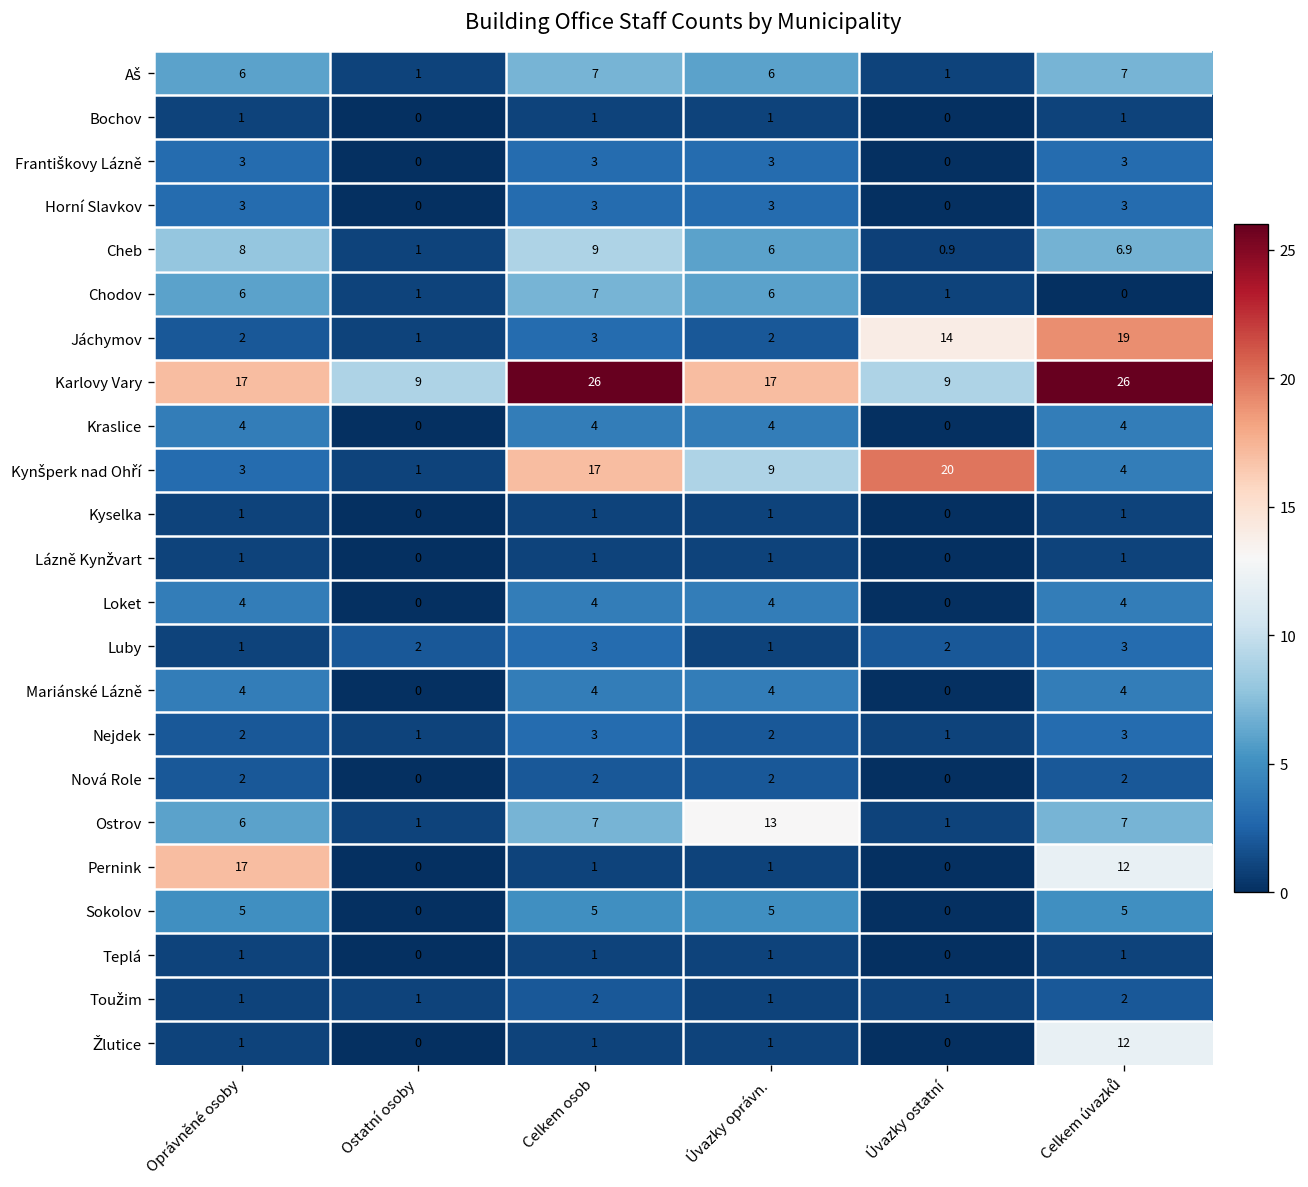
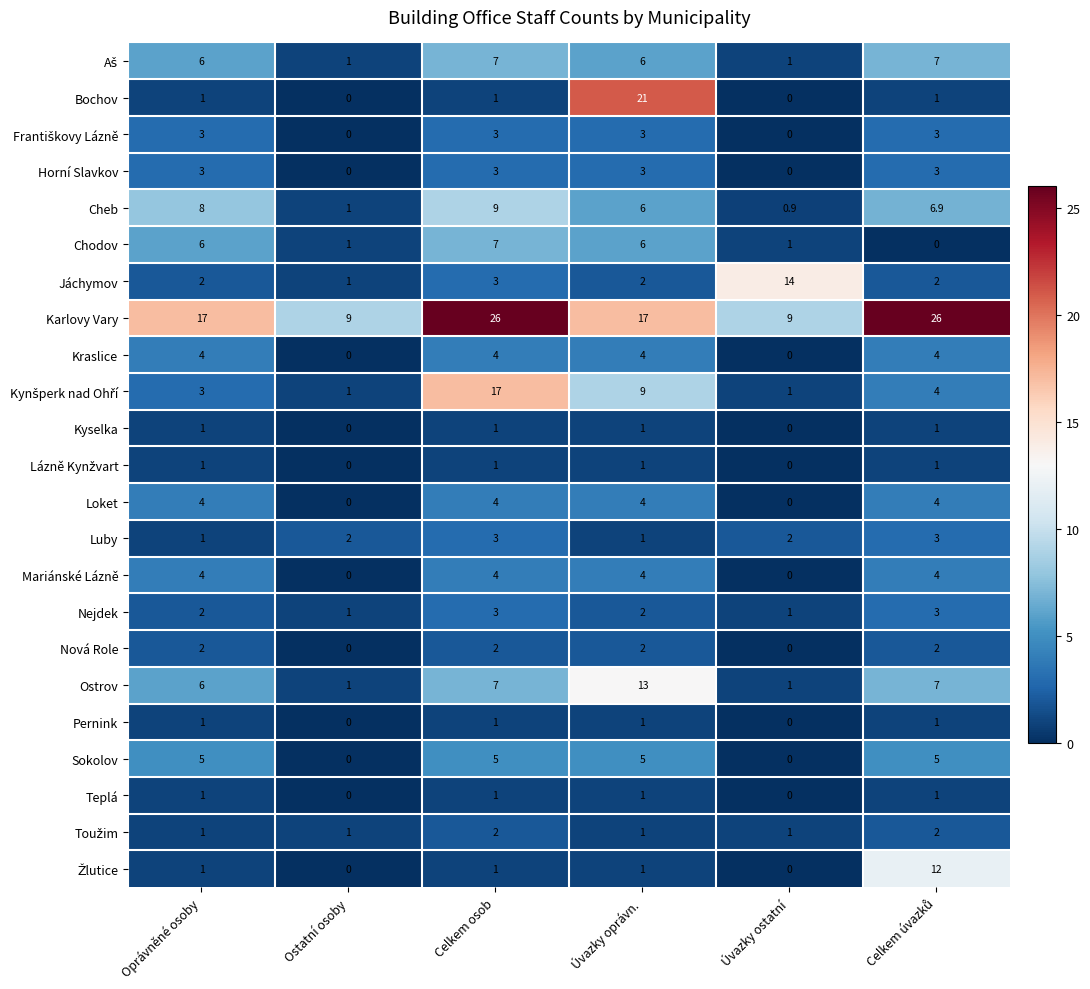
  {
    "Aš": {
      "Oprávněné osoby": 6,
      "Ostatní osoby": 1,
      "Celkem osob": 7,
      "Úvazky oprávn.": 6,
      "Úvazky ostatní": 1,
      "Celkem úvazků": 7
    },
    "Bochov": {
      "Oprávněné osoby": 1,
      "Ostatní osoby": 0,
      "Celkem osob": 1,
-     "Úvazky oprávn.": 1,
+     "Úvazky oprávn.": 21,
      "Úvazky ostatní": 0,
      "Celkem úvazků": 1
    },
    "Františkovy Lázně": {
      "Oprávněné osoby": 3,
      "Ostatní osoby": 0,
      "Celkem osob": 3,
      "Úvazky oprávn.": 3,
      "Úvazky ostatní": 0,
      "Celkem úvazků": 3
    },
    "Horní Slavkov": {
      "Oprávněné osoby": 3,
      "Ostatní osoby": 0,
      "Celkem osob": 3,
      "Úvazky oprávn.": 3,
      "Úvazky ostatní": 0,
      "Celkem úvazků": 3
    },
    "Cheb": {
      "Oprávněné osoby": 8,
      "Ostatní osoby": 1,
      "Celkem osob": 9,
      "Úvazky oprávn.": 6,
      "Úvazky ostatní": 0.9,
      "Celkem úvazků": 6.9
    },
    "Chodov": {
      "Oprávněné osoby": 6,
      "Ostatní osoby": 1,
      "Celkem osob": 7,
      "Úvazky oprávn.": 6,
      "Úvazky ostatní": 1,
      "Celkem úvazků": 0
    },
    "Jáchymov": {
      "Oprávněné osoby": 2,
      "Ostatní osoby": 1,
      "Celkem osob": 3,
      "Úvazky oprávn.": 2,
      "Úvazky ostatní": 14,
-     "Celkem úvazků": 19
+     "Celkem úvazků": 2
    },
    "Karlovy Vary": {
      "Oprávněné osoby": 17,
      "Ostatní osoby": 9,
      "Celkem osob": 26,
      "Úvazky oprávn.": 17,
      "Úvazky ostatní": 9,
      "Celkem úvazků": 26
    },
    "Kraslice": {
      "Oprávněné osoby": 4,
      "Ostatní osoby": 0,
      "Celkem osob": 4,
      "Úvazky oprávn.": 4,
      "Úvazky ostatní": 0,
      "Celkem úvazků": 4
    },
    "Kynšperk nad Ohří": {
      "Oprávněné osoby": 3,
      "Ostatní osoby": 1,
      "Celkem osob": 17,
      "Úvazky oprávn.": 9,
-     "Úvazky ostatní": 20,
+     "Úvazky ostatní": 1,
      "Celkem úvazků": 4
    },
    "Kyselka": {
      "Oprávněné osoby": 1,
      "Ostatní osoby": 0,
      "Celkem osob": 1,
      "Úvazky oprávn.": 1,
      "Úvazky ostatní": 0,
      "Celkem úvazků": 1
    },
    "Lázně Kynžvart": {
      "Oprávněné osoby": 1,
      "Ostatní osoby": 0,
      "Celkem osob": 1,
      "Úvazky oprávn.": 1,
      "Úvazky ostatní": 0,
      "Celkem úvazků": 1
    },
    "Loket": {
      "Oprávněné osoby": 4,
      "Ostatní osoby": 0,
      "Celkem osob": 4,
      "Úvazky oprávn.": 4,
      "Úvazky ostatní": 0,
      "Celkem úvazků": 4
    },
    "Luby": {
      "Oprávněné osoby": 1,
      "Ostatní osoby": 2,
      "Celkem osob": 3,
      "Úvazky oprávn.": 1,
      "Úvazky ostatní": 2,
      "Celkem úvazků": 3
    },
    "Mariánské Lázně": {
      "Oprávněné osoby": 4,
      "Ostatní osoby": 0,
      "Celkem osob": 4,
      "Úvazky oprávn.": 4,
      "Úvazky ostatní": 0,
      "Celkem úvazků": 4
    },
    "Nejdek": {
      "Oprávněné osoby": 2,
      "Ostatní osoby": 1,
      "Celkem osob": 3,
      "Úvazky oprávn.": 2,
      "Úvazky ostatní": 1,
      "Celkem úvazků": 3
    },
    "Nová Role": {
      "Oprávněné osoby": 2,
      "Ostatní osoby": 0,
      "Celkem osob": 2,
      "Úvazky oprávn.": 2,
      "Úvazky ostatní": 0,
      "Celkem úvazků": 2
    },
    "Ostrov": {
      "Oprávněné osoby": 6,
      "Ostatní osoby": 1,
      "Celkem osob": 7,
      "Úvazky oprávn.": 13,
      "Úvazky ostatní": 1,
      "Celkem úvazků": 7
    },
    "Pernink": {
-     "Oprávněné osoby": 17,
+     "Oprávněné osoby": 1,
      "Ostatní osoby": 0,
      "Celkem osob": 1,
      "Úvazky oprávn.": 1,
      "Úvazky ostatní": 0,
-     "Celkem úvazků": 12
+     "Celkem úvazků": 1
    },
    "Sokolov": {
      "Oprávněné osoby": 5,
      "Ostatní osoby": 0,
      "Celkem osob": 5,
      "Úvazky oprávn.": 5,
      "Úvazky ostatní": 0,
      "Celkem úvazků": 5
    },
    "Teplá": {
      "Oprávněné osoby": 1,
      "Ostatní osoby": 0,
      "Celkem osob": 1,
      "Úvazky oprávn.": 1,
      "Úvazky ostatní": 0,
      "Celkem úvazků": 1
    },
    "Toužim": {
      "Oprávněné osoby": 1,
      "Ostatní osoby": 1,
      "Celkem osob": 2,
      "Úvazky oprávn.": 1,
      "Úvazky ostatní": 1,
      "Celkem úvazků": 2
    },
    "Žlutice": {
      "Oprávněné osoby": 1,
      "Ostatní osoby": 0,
      "Celkem osob": 1,
      "Úvazky oprávn.": 1,
      "Úvazky ostatní": 0,
      "Celkem úvazků": 12
    }
  }
